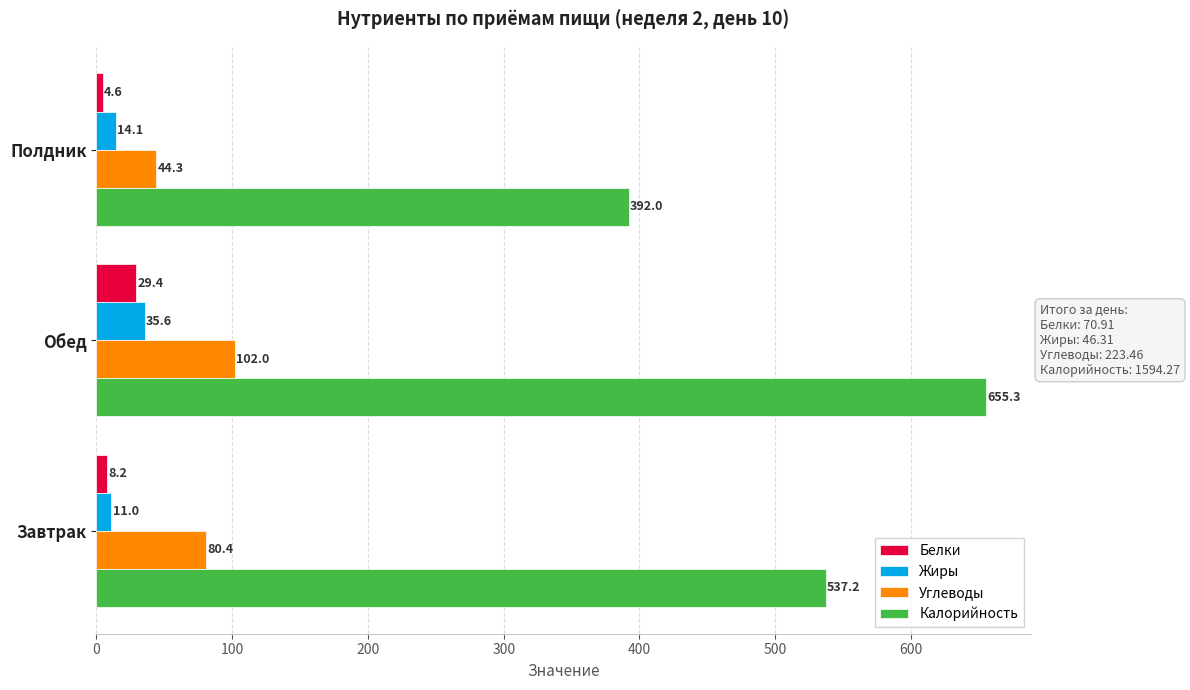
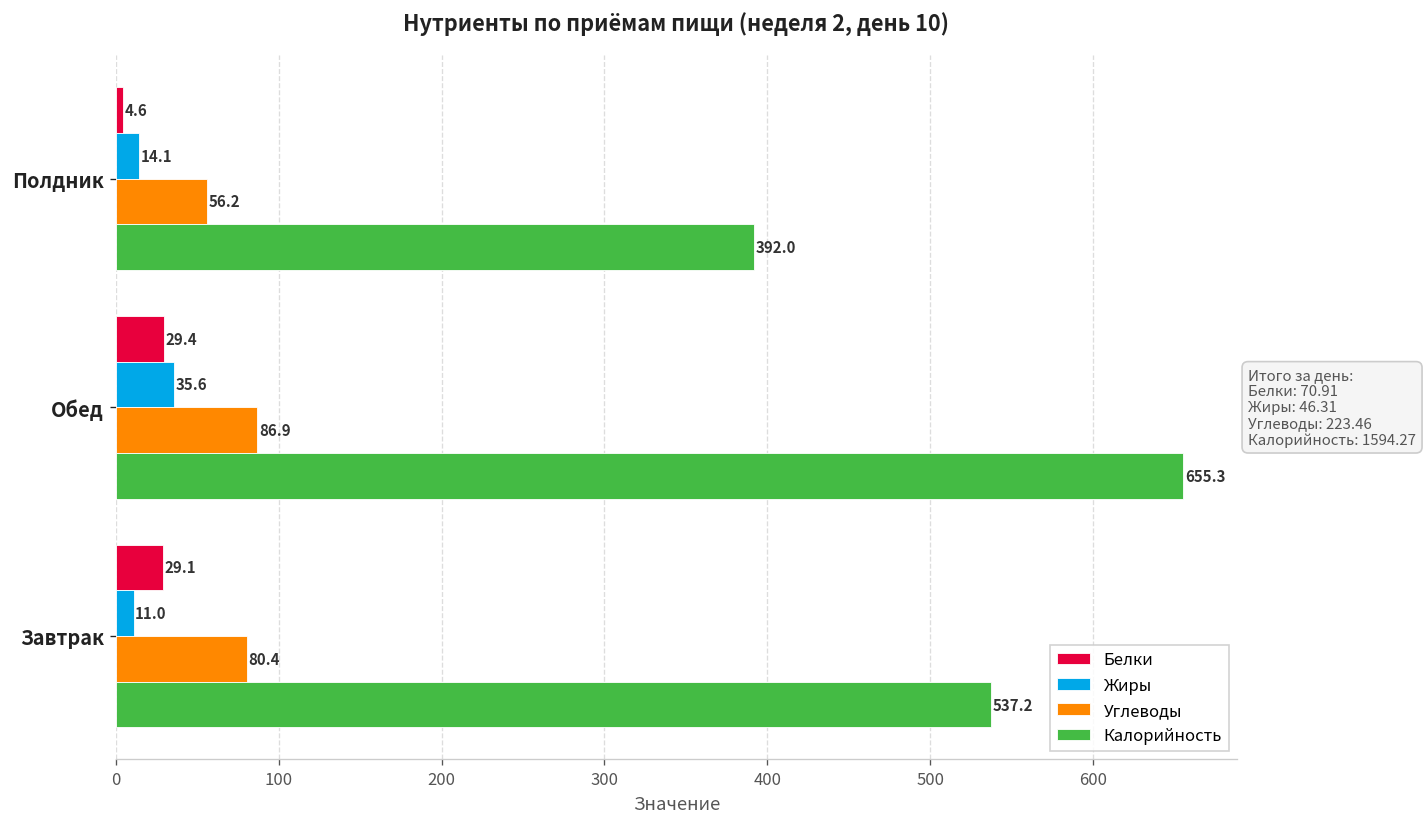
  {
    "Белки": {
      "Полдник": 4.6,
      "Обед": 29.4,
-     "Завтрак": 8.2
+     "Завтрак": 29.1
    },
    "Жиры": {
      "Полдник": 14.1,
      "Обед": 35.6,
      "Завтрак": 11.0
    },
    "Углеводы": {
-     "Полдник": 44.3,
-     "Обед": 102.0,
+     "Полдник": 56.2,
+     "Обед": 86.9,
      "Завтрак": 80.4
    },
    "Калорийность": {
      "Полдник": 392.0,
      "Обед": 655.3,
      "Завтрак": 537.2
    }
  }
